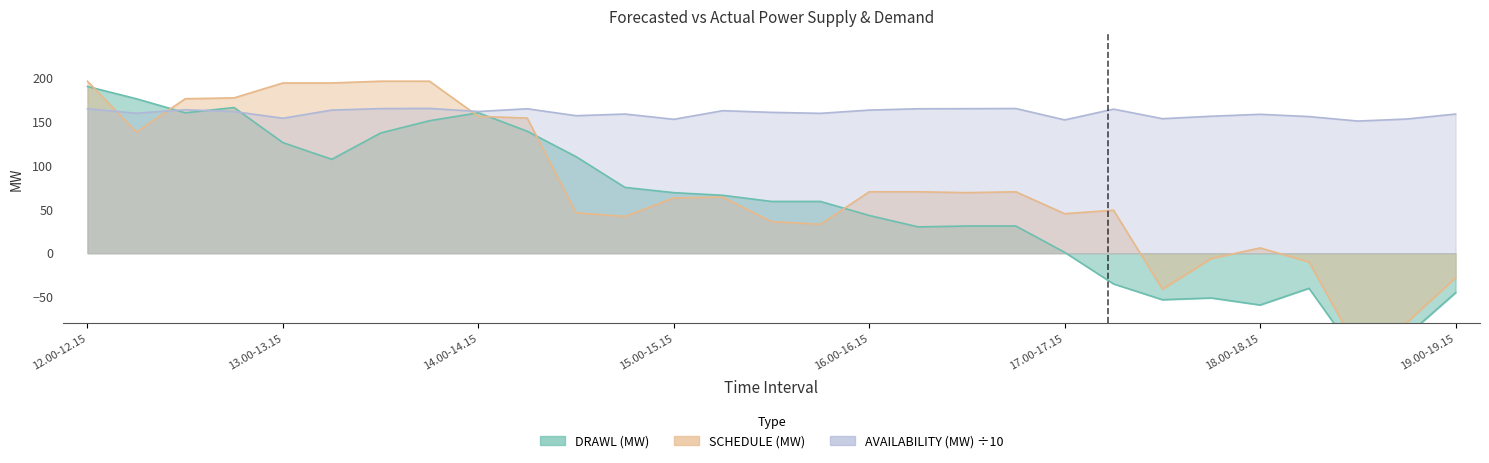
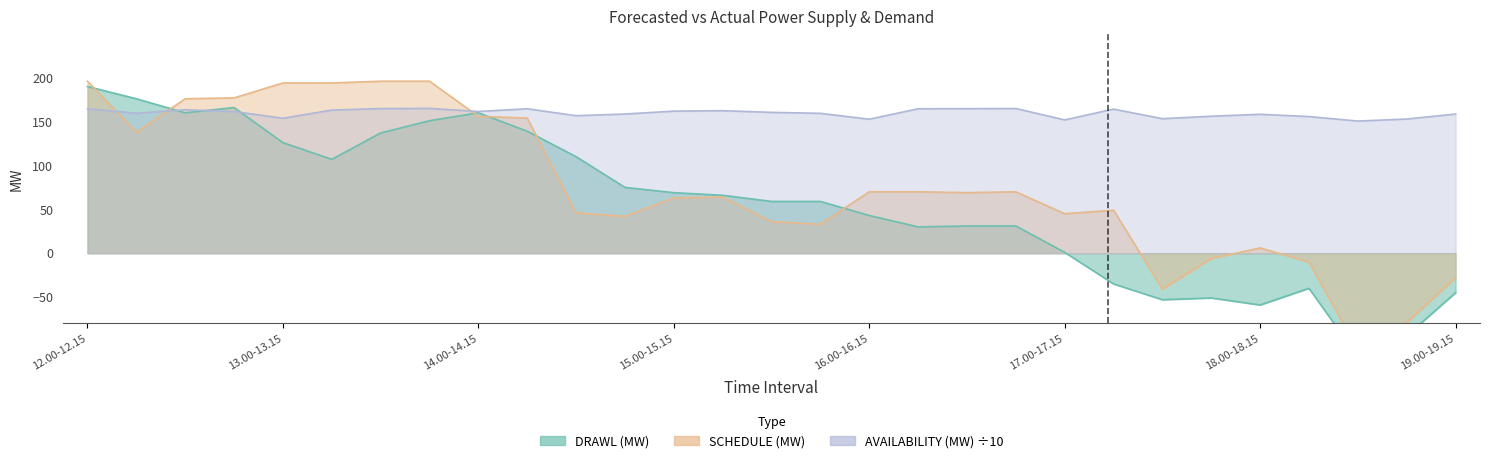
  {
    "AVAILABILITY (MW) ÷10": {
      "12.00-12.15": 160,
      "13.00-13.15": 150,
-     "15.00-15.15": 150,
-     "16.00-16.15": 160,
+     "15.00-15.15": 160,
+     "16.00-16.15": 150,
      "17.00-17.15": 150,
      "18.00-18.15": 160,
      "19.00-19.15": 160
    }
  }
